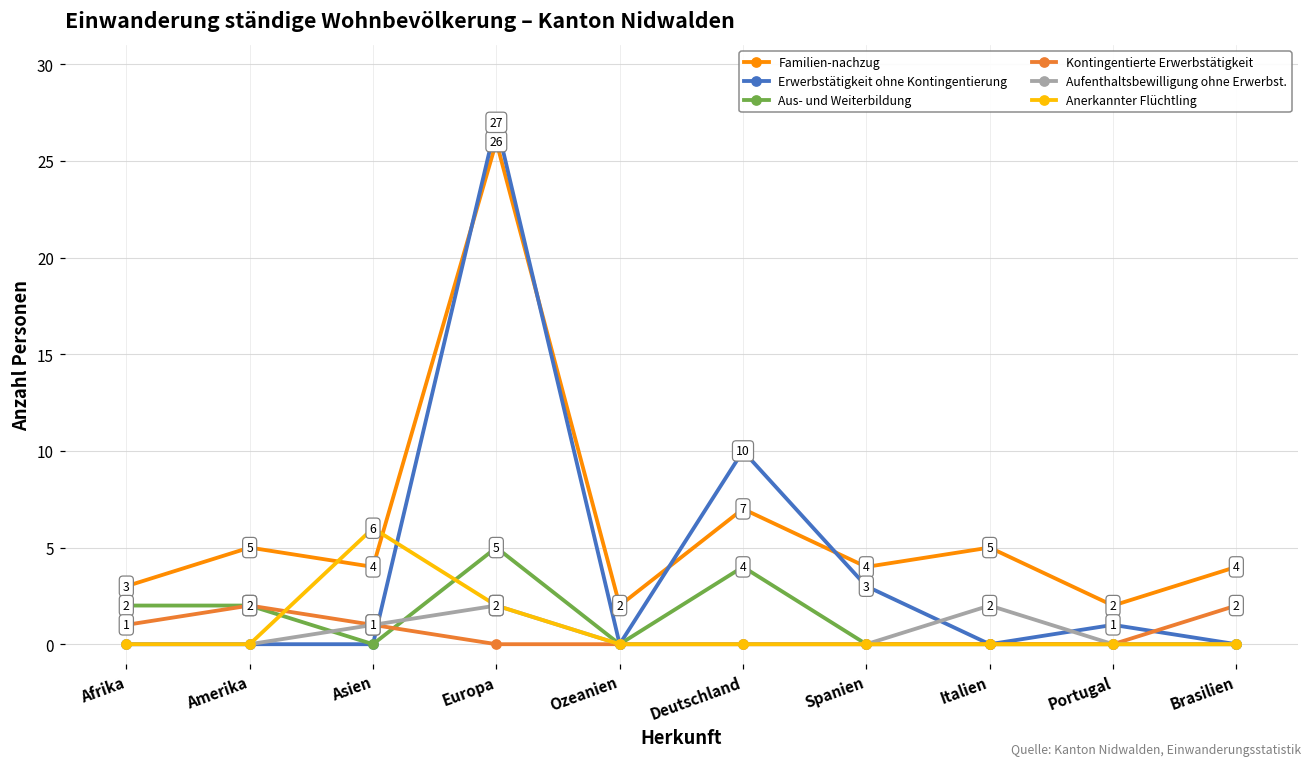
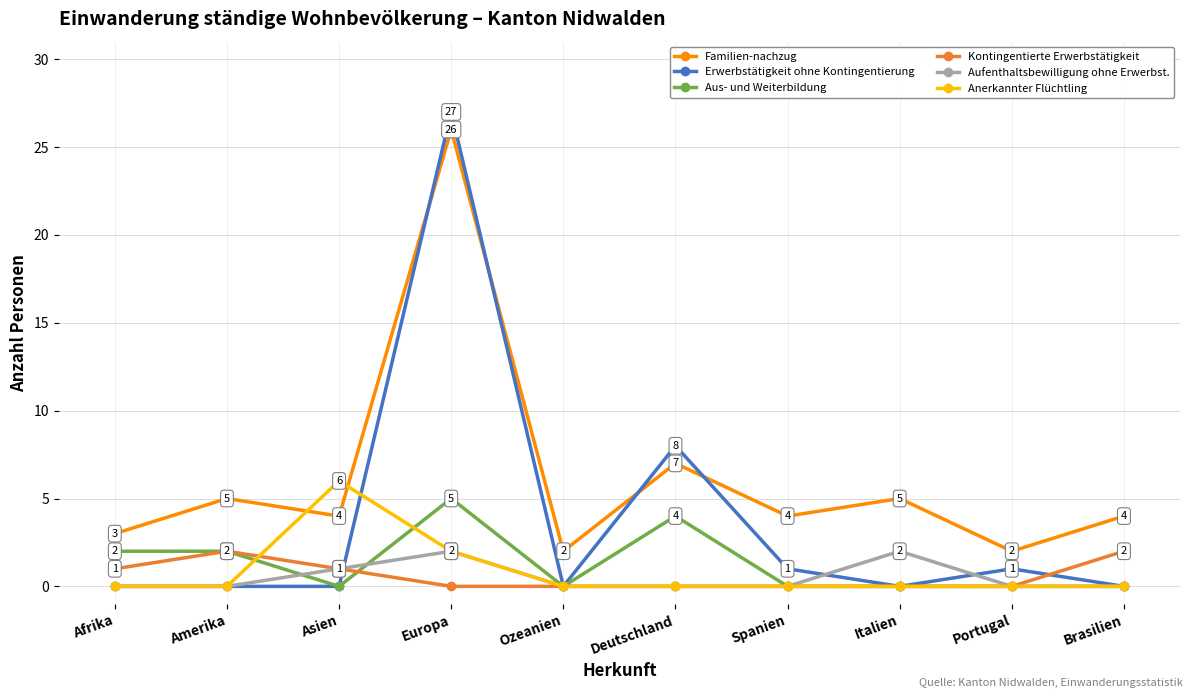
  {
    "Erwerbstätigkeit ohne Kontingentierung": {
-     "Deutschland": 10,
-     "Spanien": 3
+     "Deutschland": 8,
+     "Spanien": 1
    }
  }
